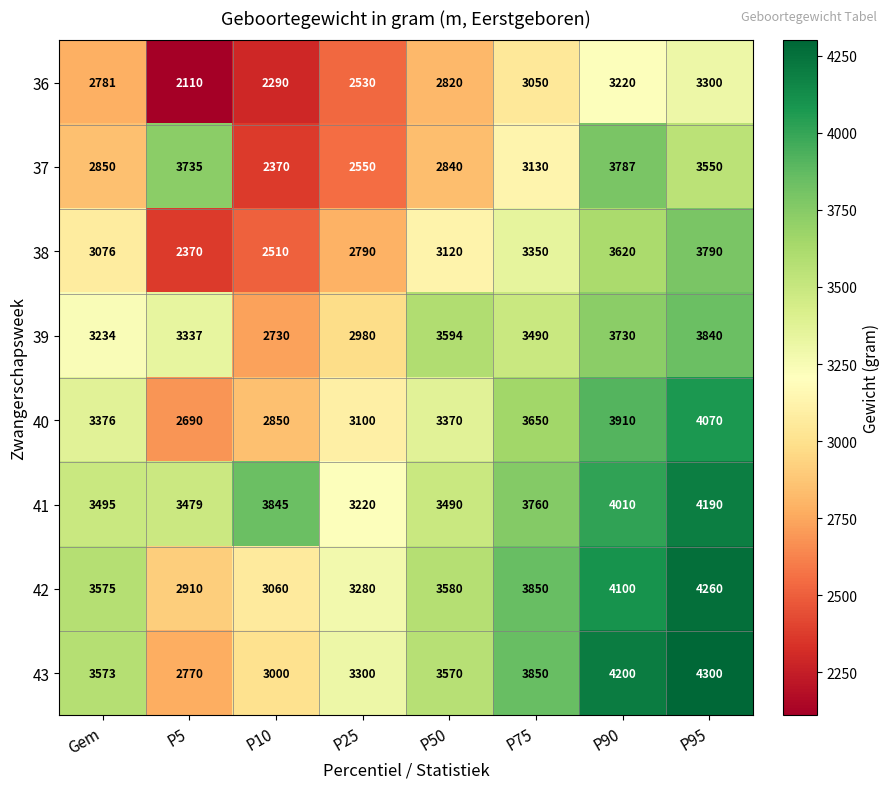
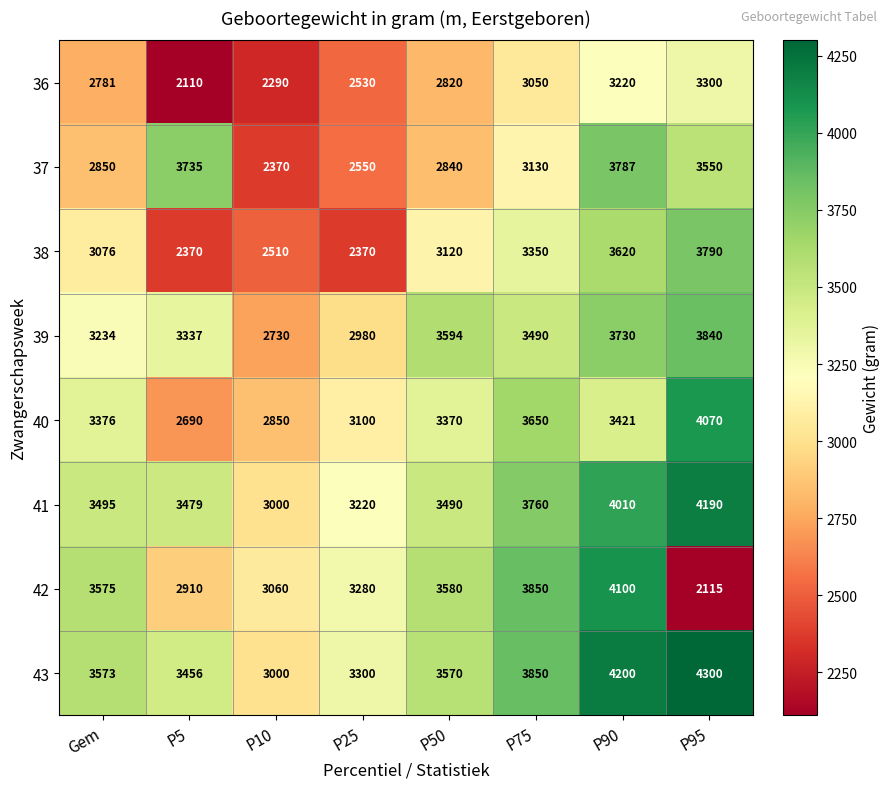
  {
    "36": {
      "Gem": 2781,
      "P5": 2110,
      "P10": 2290,
      "P25": 2530,
      "P50": 2820,
      "P75": 3050,
      "P90": 3220,
      "P95": 3300
    },
    "37": {
      "Gem": 2850,
      "P5": 3735,
      "P10": 2370,
      "P25": 2550,
      "P50": 2840,
      "P75": 3130,
      "P90": 3787,
      "P95": 3550
    },
    "38": {
      "Gem": 3076,
      "P5": 2370,
      "P10": 2510,
-     "P25": 2790,
+     "P25": 2370,
      "P50": 3120,
      "P75": 3350,
      "P90": 3620,
      "P95": 3790
    },
    "39": {
      "Gem": 3234,
      "P5": 3337,
      "P10": 2730,
      "P25": 2980,
      "P50": 3594,
      "P75": 3490,
      "P90": 3730,
      "P95": 3840
    },
    "40": {
      "Gem": 3376,
      "P5": 2690,
      "P10": 2850,
      "P25": 3100,
      "P50": 3370,
      "P75": 3650,
-     "P90": 3910,
+     "P90": 3421,
      "P95": 4070
    },
    "41": {
      "Gem": 3495,
      "P5": 3479,
-     "P10": 3845,
+     "P10": 3000,
      "P25": 3220,
      "P50": 3490,
      "P75": 3760,
      "P90": 4010,
      "P95": 4190
    },
    "42": {
      "Gem": 3575,
      "P5": 2910,
      "P10": 3060,
      "P25": 3280,
      "P50": 3580,
      "P75": 3850,
      "P90": 4100,
-     "P95": 4260
+     "P95": 2115
    },
    "43": {
      "Gem": 3573,
-     "P5": 2770,
+     "P5": 3456,
      "P10": 3000,
      "P25": 3300,
      "P50": 3570,
      "P75": 3850,
      "P90": 4200,
      "P95": 4300
    }
  }
